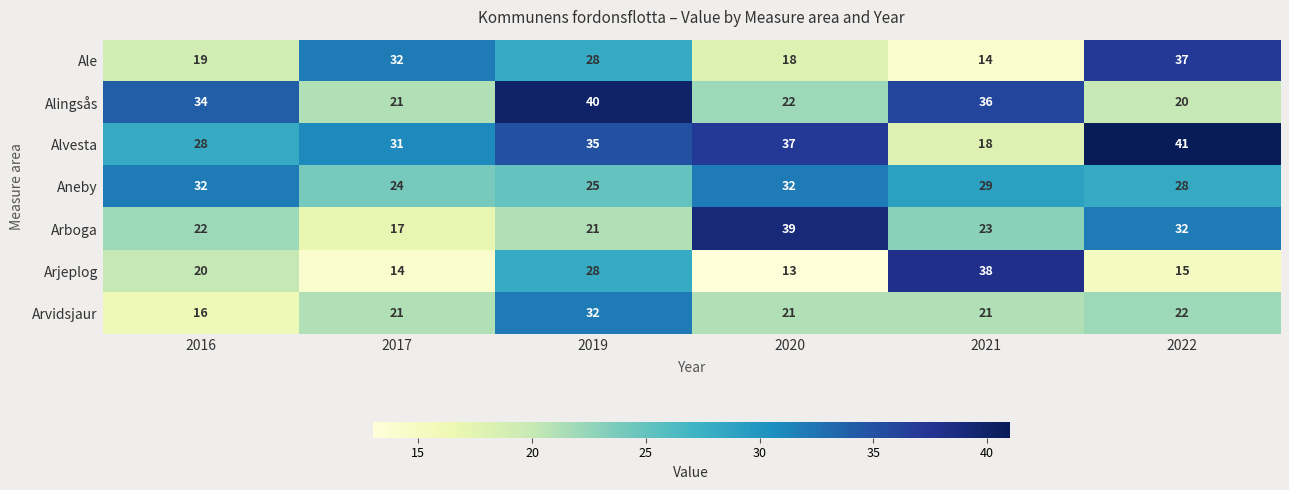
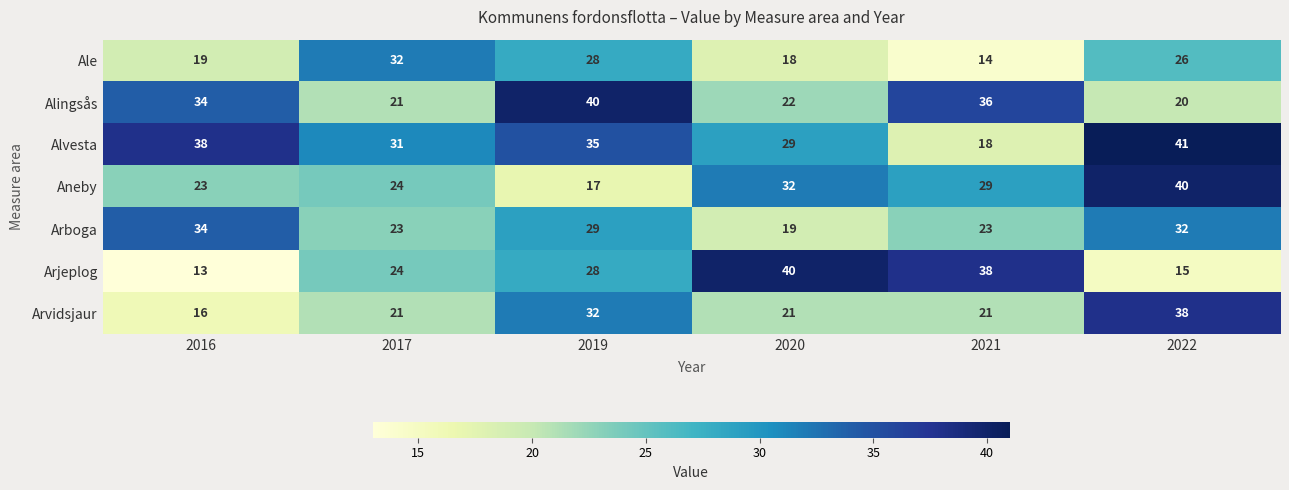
  {
    "Ale": {
      "2016": 19,
      "2017": 32,
      "2019": 28,
      "2020": 18,
      "2021": 14,
-     "2022": 37
+     "2022": 26
    },
    "Alingsås": {
      "2016": 34,
      "2017": 21,
      "2019": 40,
      "2020": 22,
      "2021": 36,
      "2022": 20
    },
    "Alvesta": {
-     "2016": 28,
+     "2016": 38,
      "2017": 31,
      "2019": 35,
-     "2020": 37,
+     "2020": 29,
      "2021": 18,
      "2022": 41
    },
    "Aneby": {
-     "2016": 32,
+     "2016": 23,
      "2017": 24,
-     "2019": 25,
+     "2019": 17,
      "2020": 32,
      "2021": 29,
-     "2022": 28
+     "2022": 40
    },
    "Arboga": {
-     "2016": 22,
-     "2017": 17,
-     "2019": 21,
-     "2020": 39,
+     "2016": 34,
+     "2017": 23,
+     "2019": 29,
+     "2020": 19,
      "2021": 23,
      "2022": 32
    },
    "Arjeplog": {
-     "2016": 20,
-     "2017": 14,
+     "2016": 13,
+     "2017": 24,
      "2019": 28,
-     "2020": 13,
+     "2020": 40,
      "2021": 38,
      "2022": 15
    },
    "Arvidsjaur": {
      "2016": 16,
      "2017": 21,
      "2019": 32,
      "2020": 21,
      "2021": 21,
-     "2022": 22
+     "2022": 38
    }
  }
